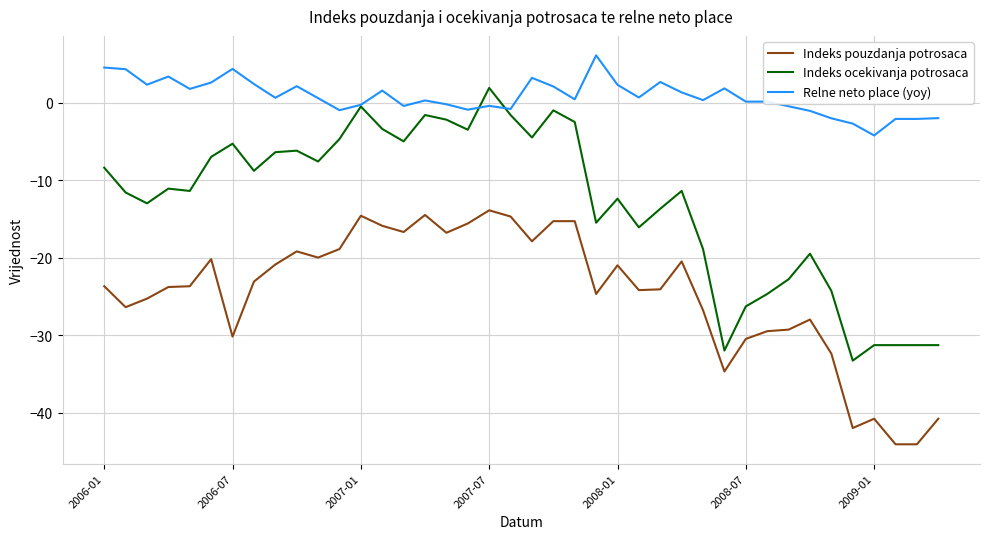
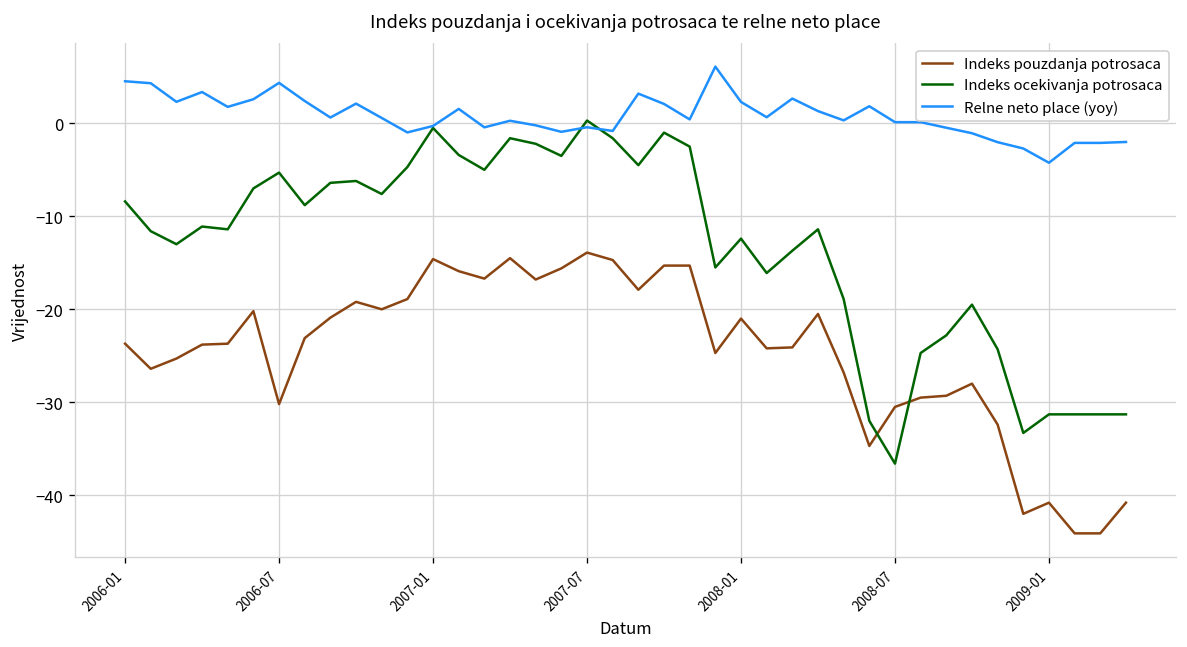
  {
    "Indeks pouzdanja potrosaca": {
      "2006-01": -24,
      "2006-07": -30,
      "2007-01": -15,
      "2007-07": -14,
      "2008-01": -21,
      "2008-07": -31,
      "2009-01": -41
    },
    "Indeks ocekivanja potrosaca": {
      "2006-01": -8,
      "2006-07": -5,
-     "2007-07": 2,
+     "2007-07": 0,
      "2008-01": -12,
-     "2008-07": -26,
+     "2008-07": -37,
      "2009-01": -31
    },
    "Relne neto place (yoy)": {
      "2006-01": 5,
      "2006-07": 4,
      "2007-07": 0,
      "2008-01": 2,
      "2008-07": 0,
      "2009-01": -4
    }
  }
